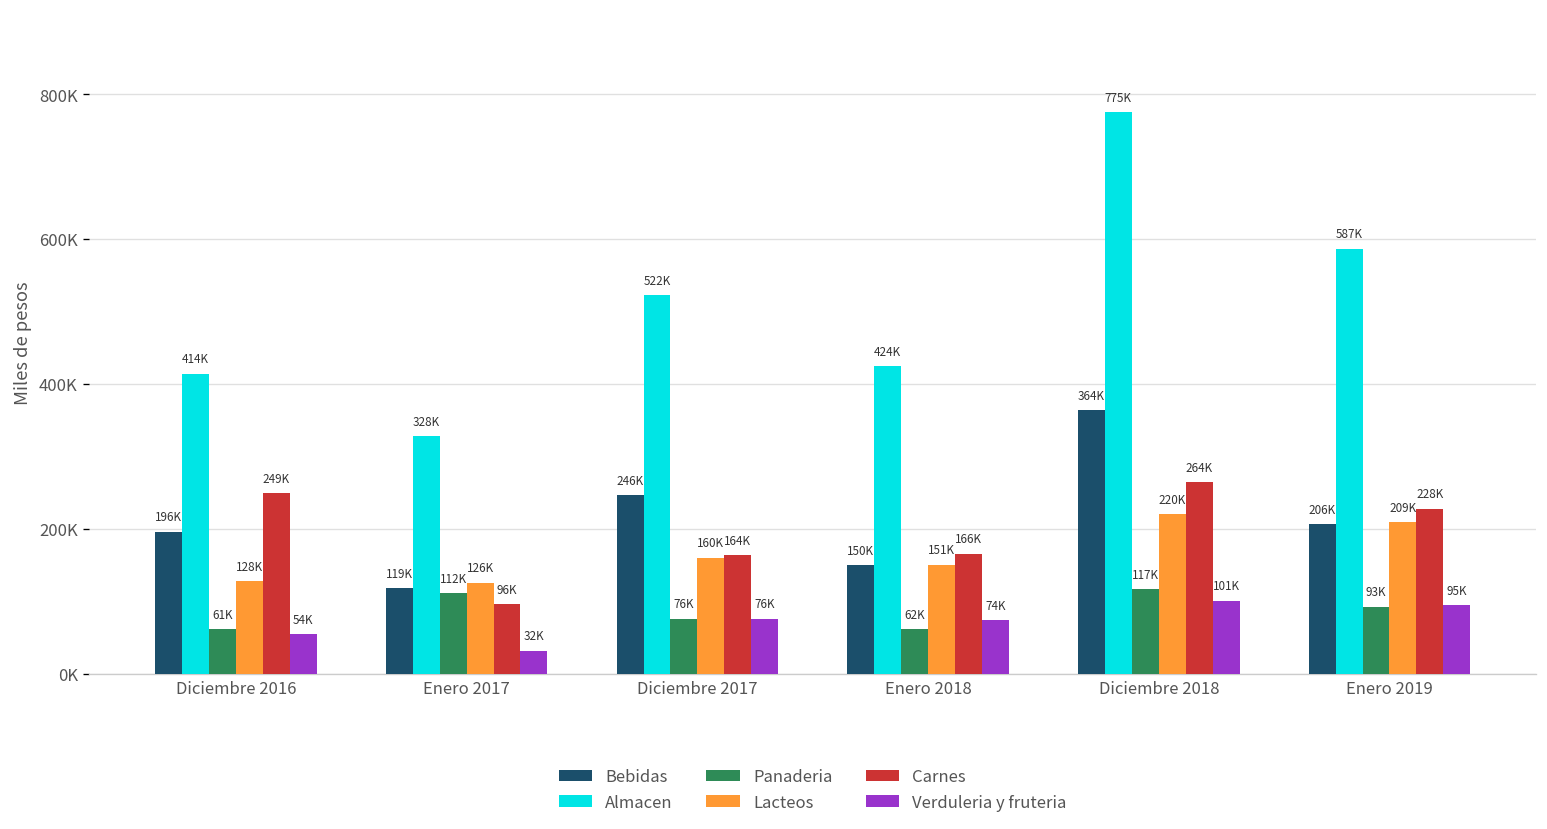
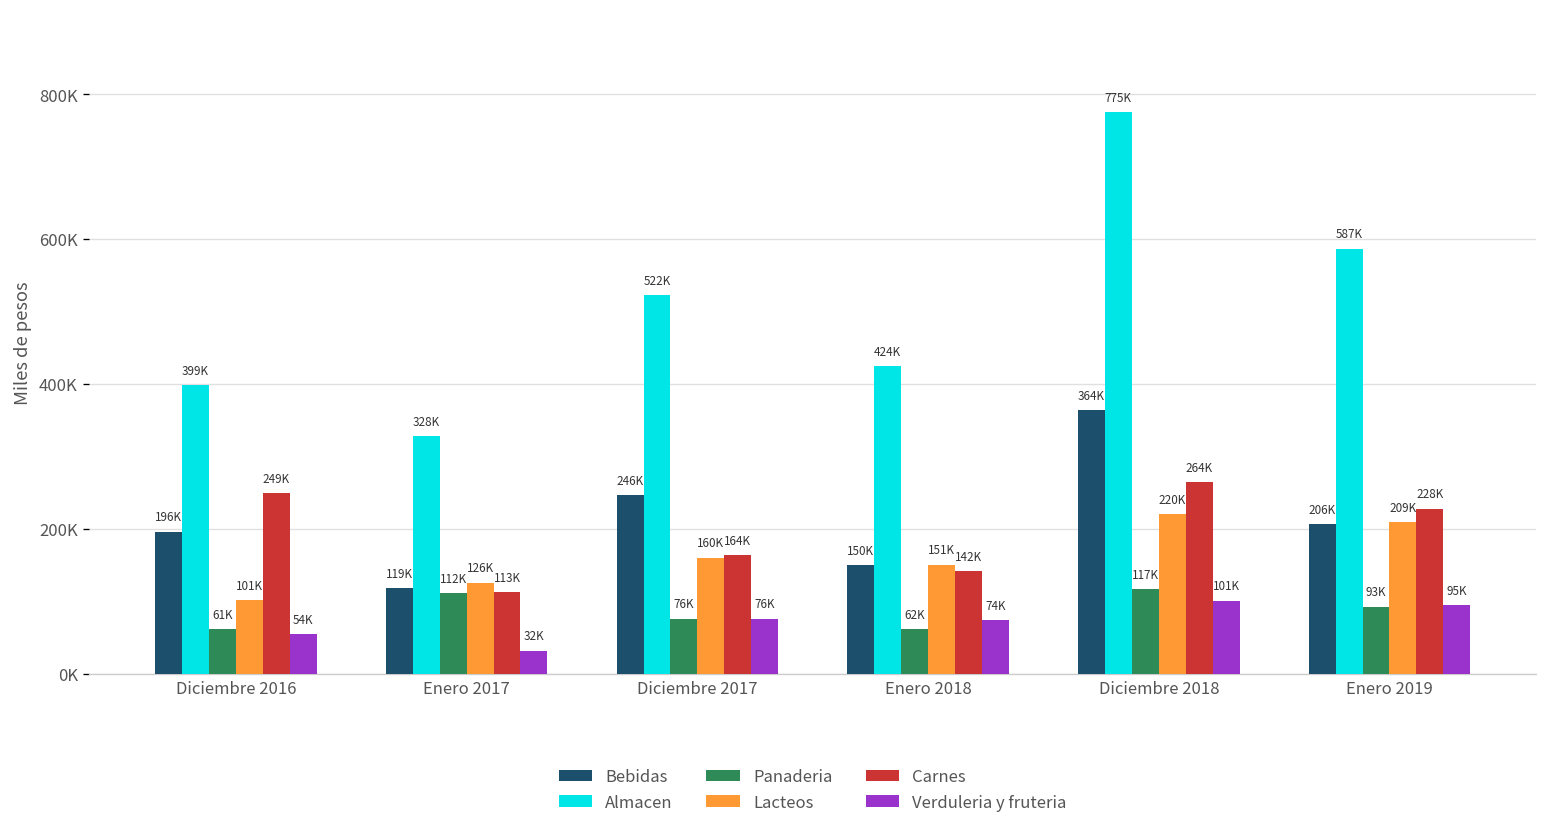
  {
    "Bebidas": {
      "Diciembre 2016": "196K",
      "Enero 2017": "119K",
      "Diciembre 2017": "246K",
      "Enero 2018": "150K",
      "Diciembre 2018": "364K",
      "Enero 2019": "206K"
    },
    "Almacen": {
-     "Diciembre 2016": "414K",
+     "Diciembre 2016": "399K",
      "Enero 2017": "328K",
      "Diciembre 2017": "522K",
      "Enero 2018": "424K",
      "Diciembre 2018": "775K",
      "Enero 2019": "587K"
    },
    "Panaderia": {
      "Diciembre 2016": "61K",
      "Enero 2017": "112K",
      "Diciembre 2017": "76K",
      "Enero 2018": "62K",
      "Diciembre 2018": "117K",
      "Enero 2019": "93K"
    },
    "Lacteos": {
-     "Diciembre 2016": "128K",
+     "Diciembre 2016": "101K",
      "Enero 2017": "126K",
      "Diciembre 2017": "160K",
      "Enero 2018": "151K",
      "Diciembre 2018": "220K",
      "Enero 2019": "209K"
    },
    "Carnes": {
      "Diciembre 2016": "249K",
-     "Enero 2017": "96K",
+     "Enero 2017": "113K",
      "Diciembre 2017": "164K",
-     "Enero 2018": "166K",
+     "Enero 2018": "142K",
      "Diciembre 2018": "264K",
      "Enero 2019": "228K"
    },
    "Verduleria y fruteria": {
      "Diciembre 2016": "54K",
      "Enero 2017": "32K",
      "Diciembre 2017": "76K",
      "Enero 2018": "74K",
      "Diciembre 2018": "101K",
      "Enero 2019": "95K"
    }
  }
